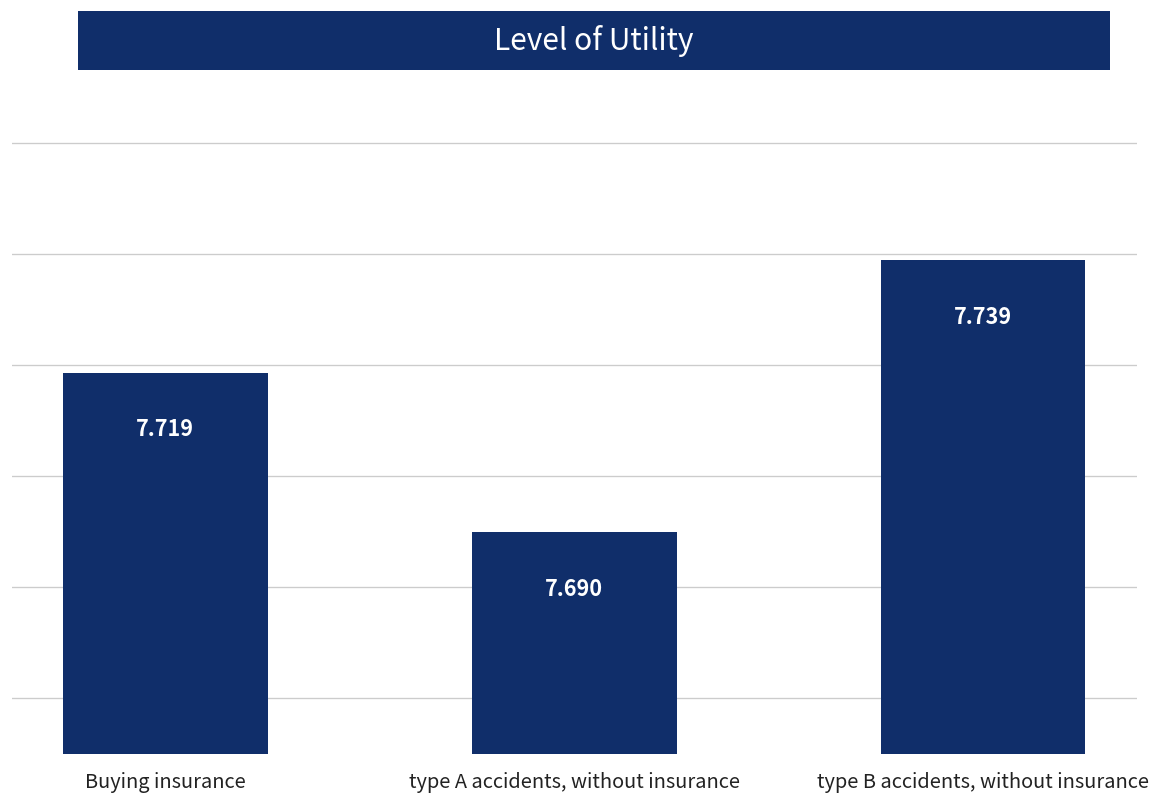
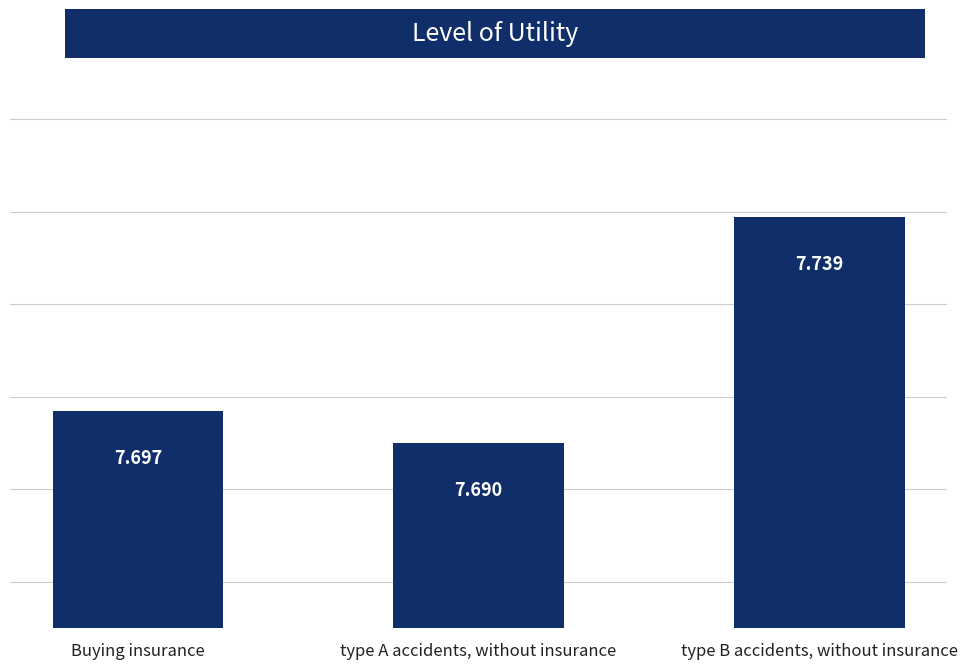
  {
-   "Buying insurance": 7.719,
+   "Buying insurance": 7.697,
    "type A accidents, without insurance": 7.690,
    "type B accidents, without insurance": 7.739
  }
